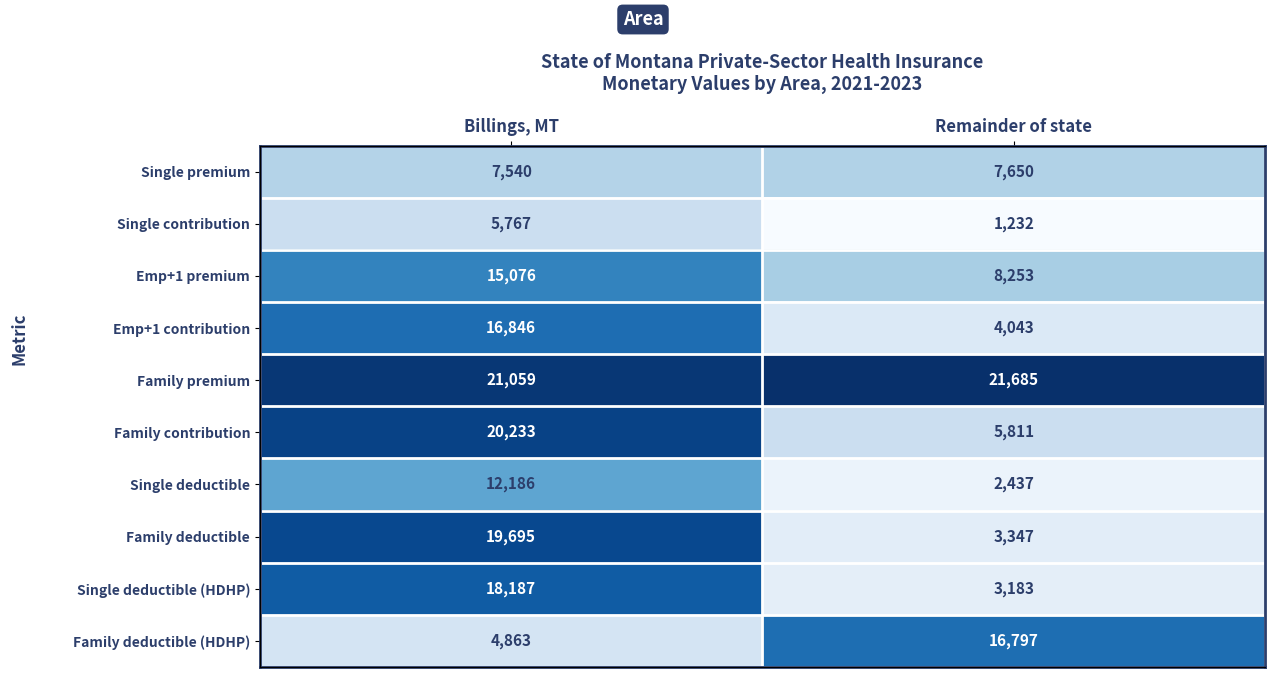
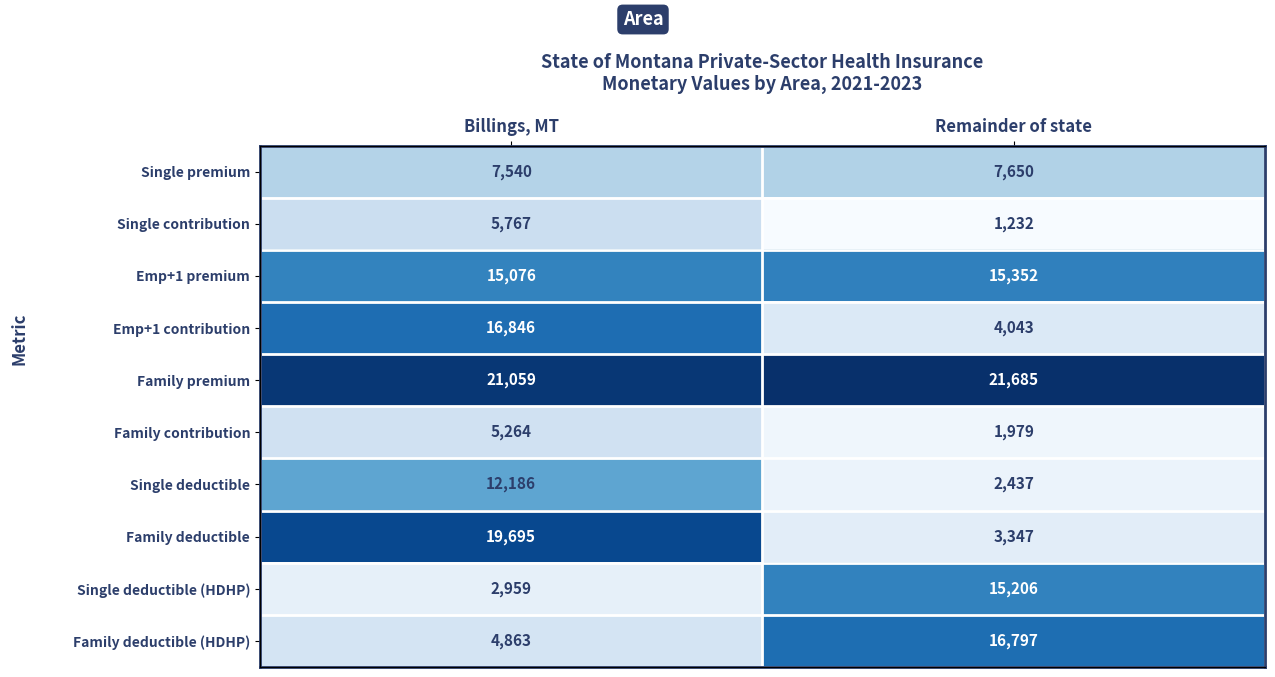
  {
    "Single premium": {
      "Billings, MT": "7,540",
      "Remainder of state": "7,650"
    },
    "Single contribution": {
      "Billings, MT": "5,767",
      "Remainder of state": "1,232"
    },
    "Emp+1 premium": {
      "Billings, MT": "15,076",
-     "Remainder of state": "8,253"
+     "Remainder of state": "15,352"
    },
    "Emp+1 contribution": {
      "Billings, MT": "16,846",
      "Remainder of state": "4,043"
    },
    "Family premium": {
      "Billings, MT": "21,059",
      "Remainder of state": "21,685"
    },
    "Family contribution": {
-     "Billings, MT": "20,233",
-     "Remainder of state": "5,811"
+     "Billings, MT": "5,264",
+     "Remainder of state": "1,979"
    },
    "Single deductible": {
      "Billings, MT": "12,186",
      "Remainder of state": "2,437"
    },
    "Family deductible": {
      "Billings, MT": "19,695",
      "Remainder of state": "3,347"
    },
    "Single deductible (HDHP)": {
-     "Billings, MT": "18,187",
-     "Remainder of state": "3,183"
+     "Billings, MT": "2,959",
+     "Remainder of state": "15,206"
    },
    "Family deductible (HDHP)": {
      "Billings, MT": "4,863",
      "Remainder of state": "16,797"
    }
  }
